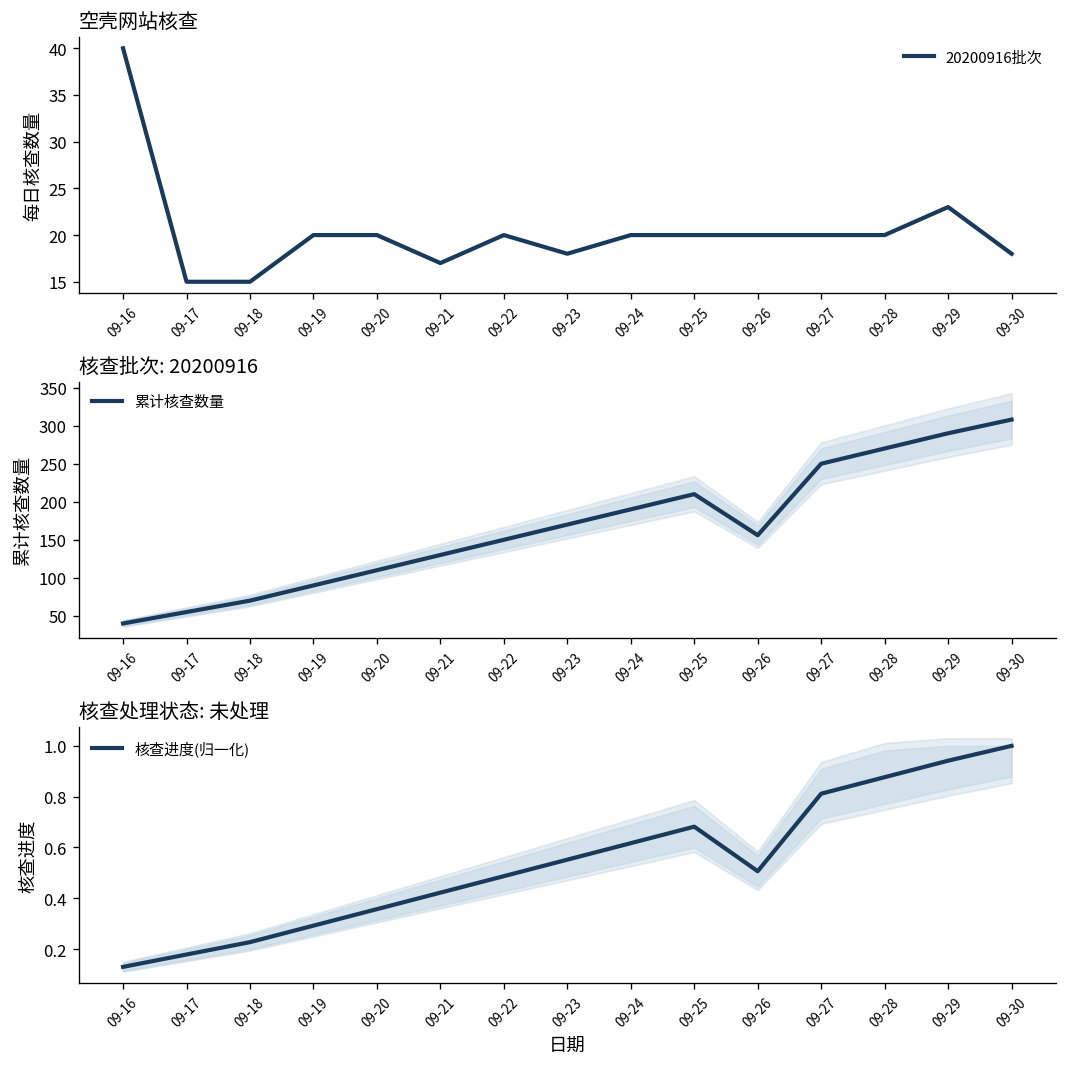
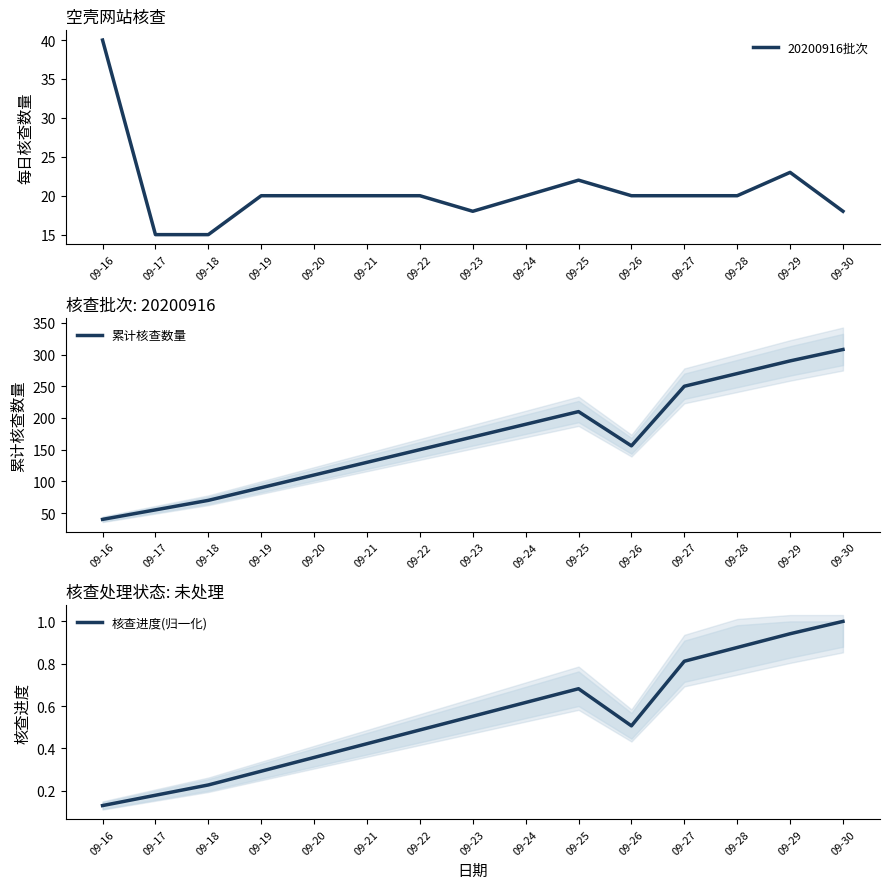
  {
    "空壳网站核查": {
      "09-16": 40,
      "09-17": 15,
      "09-18": 15,
      "09-19": 20,
      "09-20": 20,
-     "09-21": 17,
+     "09-21": 20,
      "09-22": 20,
      "09-23": 18,
      "09-24": 20,
-     "09-25": 20,
+     "09-25": 22,
      "09-26": 20,
      "09-27": 20,
      "09-28": 20,
      "09-29": 23,
      "09-30": 18
    },
    "核查批次: 20200916": {
      "累计核查数量": {
        "09-17": 60,
        "09-18": 70,
        "09-19": 90,
        "09-20": 110,
        "09-21": 130,
        "09-22": 150,
        "09-23": 170,
        "09-24": 190,
        "09-25": 210,
        "09-26": 160,
        "09-27": 250,
        "09-28": 270,
        "09-29": 290,
        "09-30": 310
      }
    },
    "核查处理状态: 未处理": {
      "核查进度(归一化)": {
        "09-16": 0.13,
        "09-17": 0.18,
        "09-18": 0.23,
        "09-19": 0.29,
        "09-20": 0.36,
        "09-21": 0.42,
        "09-22": 0.49,
        "09-23": 0.55,
        "09-24": 0.62,
        "09-25": 0.68,
        "09-26": 0.51,
        "09-27": 0.81,
        "09-28": 0.88,
        "09-29": 0.94
      }
    }
  }
